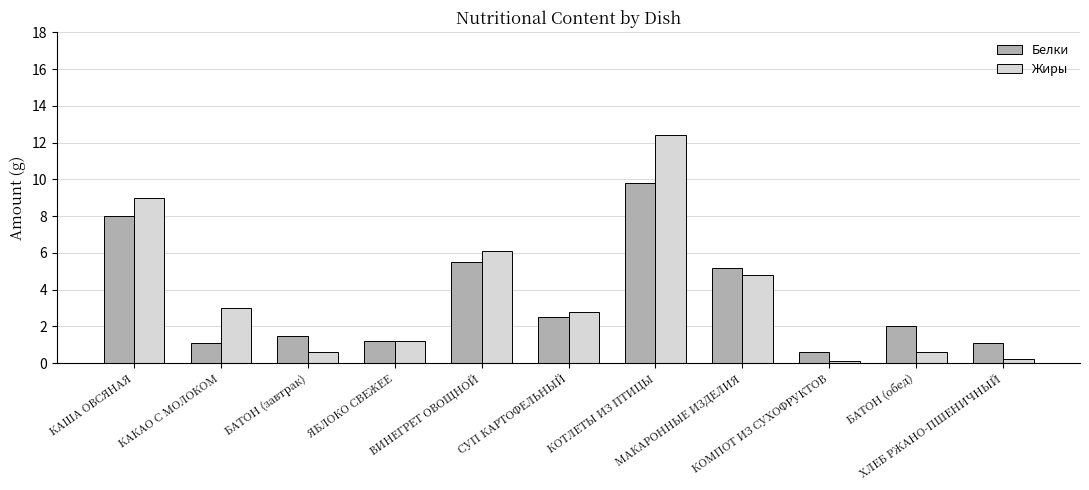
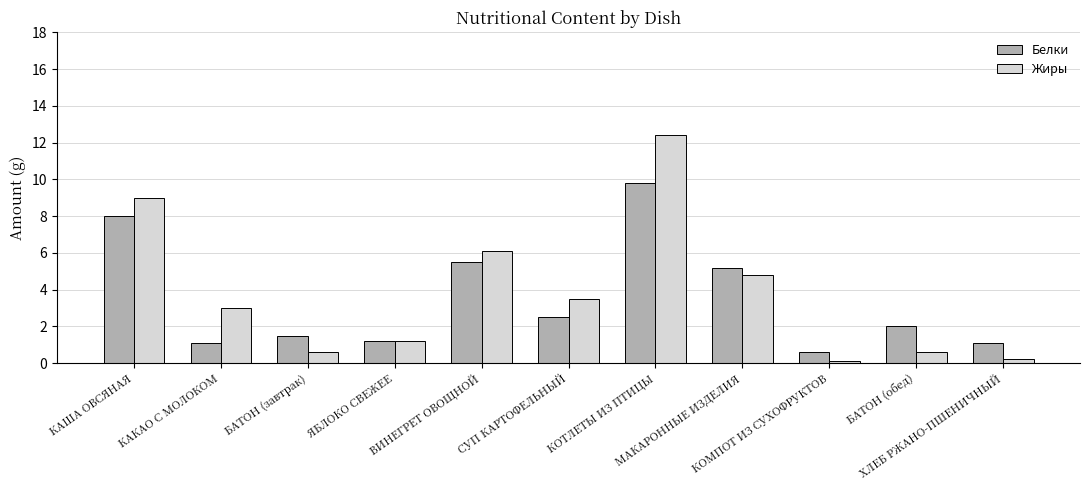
  {
    "Белки": {
      "КАША ОВСЯНАЯ": 8.0,
      "КАКАО С МОЛОКОМ": 1.1,
      "БАТОН (завтрак)": 1.5,
      "ЯБЛОКО СВЕЖЕЕ": 1.2,
      "ВИНЕГРЕТ ОВОЩНОЙ": 5.5,
      "СУП КАРТОФЕЛЬНЫЙ": 2.5,
      "КОТЛЕТЫ ИЗ ПТИЦЫ": 9.8,
      "МАКАРОННЫЕ ИЗДЕЛИЯ": 5.2,
      "КОМПОТ ИЗ СУХОФРУКТОВ": 0.6,
      "БАТОН (обед)": 2.0,
      "ХЛЕБ РЖАНО-ПШЕНИЧНЫЙ": 1.1
    },
    "Жиры": {
      "КАША ОВСЯНАЯ": 9.0,
      "КАКАО С МОЛОКОМ": 3.0,
      "БАТОН (завтрак)": 0.6,
      "ЯБЛОКО СВЕЖЕЕ": 1.2,
      "ВИНЕГРЕТ ОВОЩНОЙ": 6.1,
-     "СУП КАРТОФЕЛЬНЫЙ": 2.8,
+     "СУП КАРТОФЕЛЬНЫЙ": 3.5,
      "КОТЛЕТЫ ИЗ ПТИЦЫ": 12.4,
      "МАКАРОННЫЕ ИЗДЕЛИЯ": 4.8,
      "БАТОН (обед)": 0.6,
      "ХЛЕБ РЖАНО-ПШЕНИЧНЫЙ": 0.2
    }
  }
